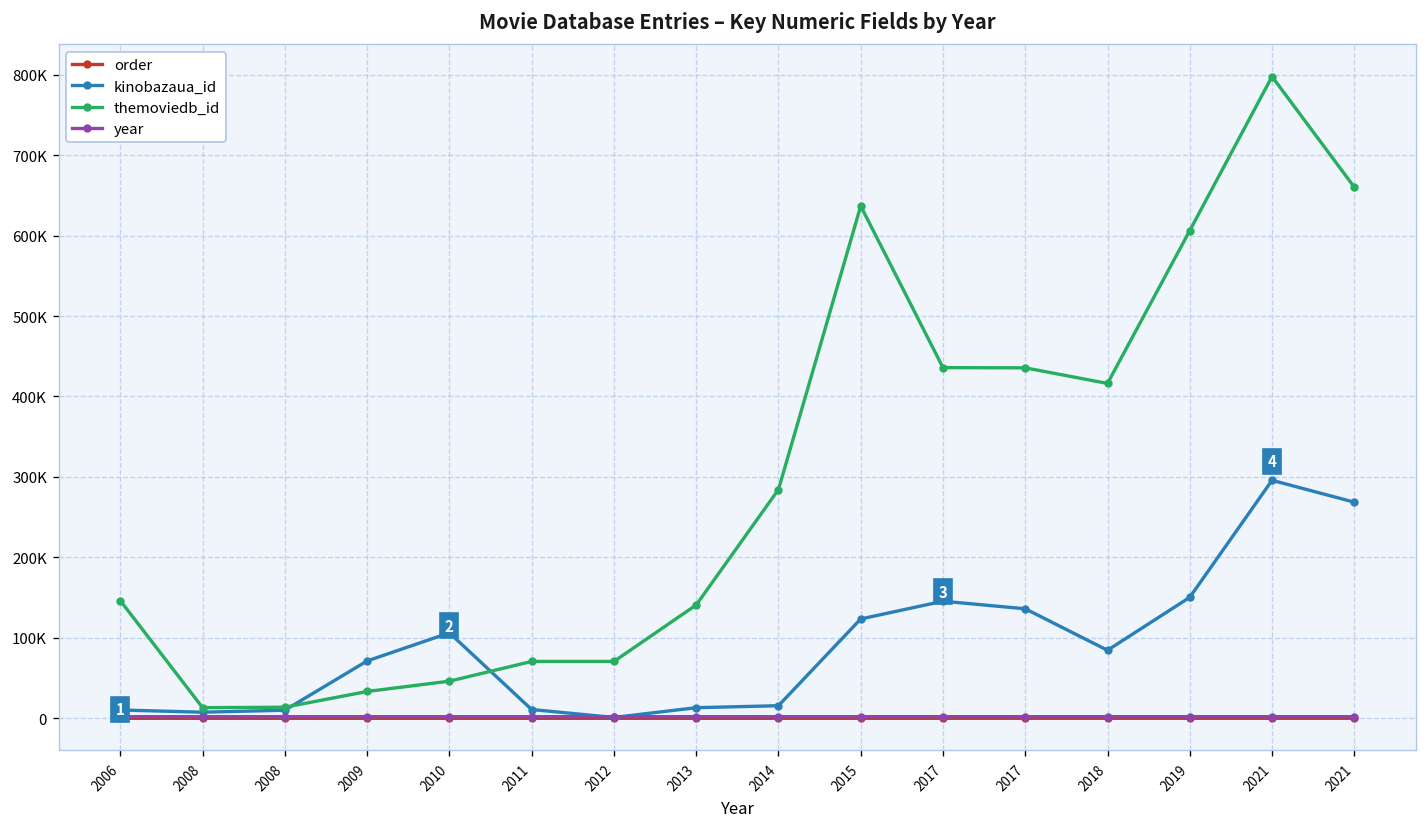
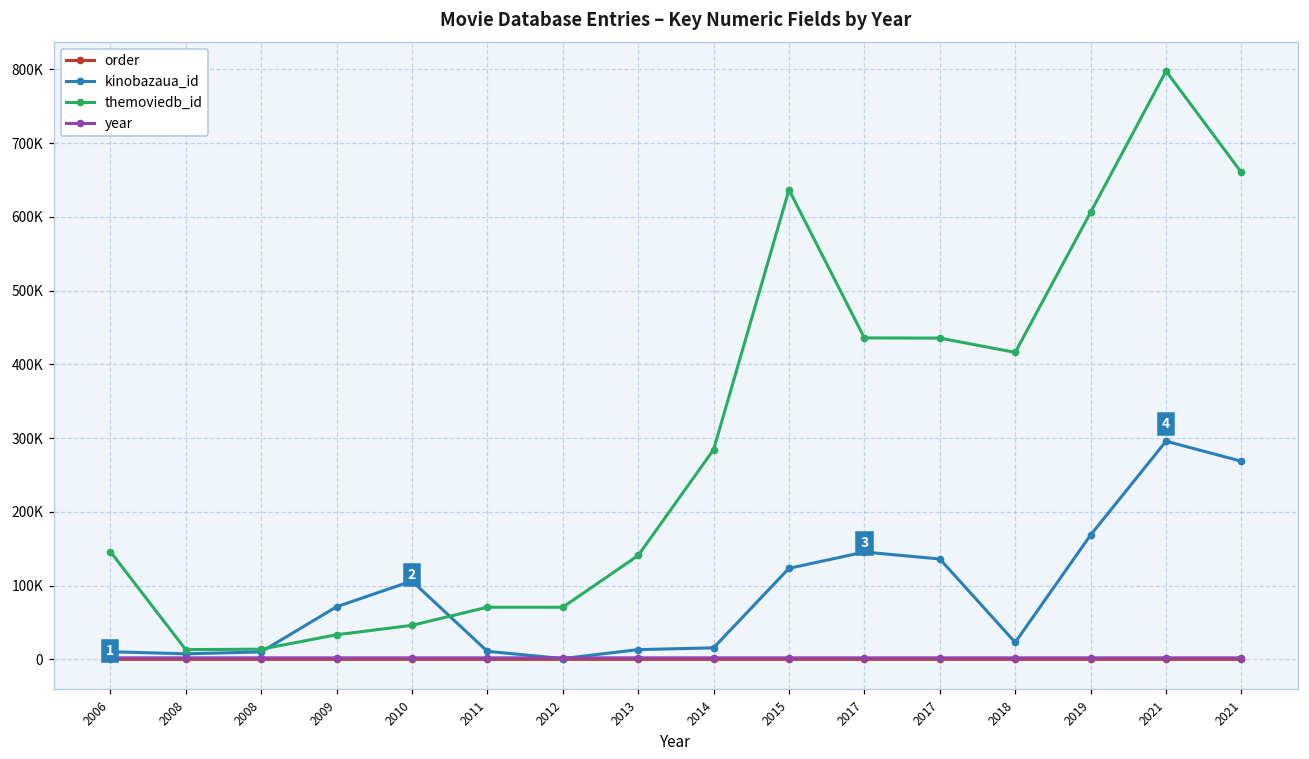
  {
    "kinobazaua_id": {
      "2009": 70000,
      "2011": 10000,
      "2013": 10000,
      "2014": 20000,
      "2015": 120000,
-     "2018": 80000,
-     "2019": 150000
+     "2018": 20000,
+     "2019": 170000
    },
    "themoviedb_id": {
      "2006": 150000,
      "2009": 30000,
      "2010": 50000,
      "2011": 70000,
      "2012": 70000,
      "2013": 140000,
      "2014": 280000,
      "2015": 640000,
      "2018": 420000,
      "2019": 610000
    }
  }
